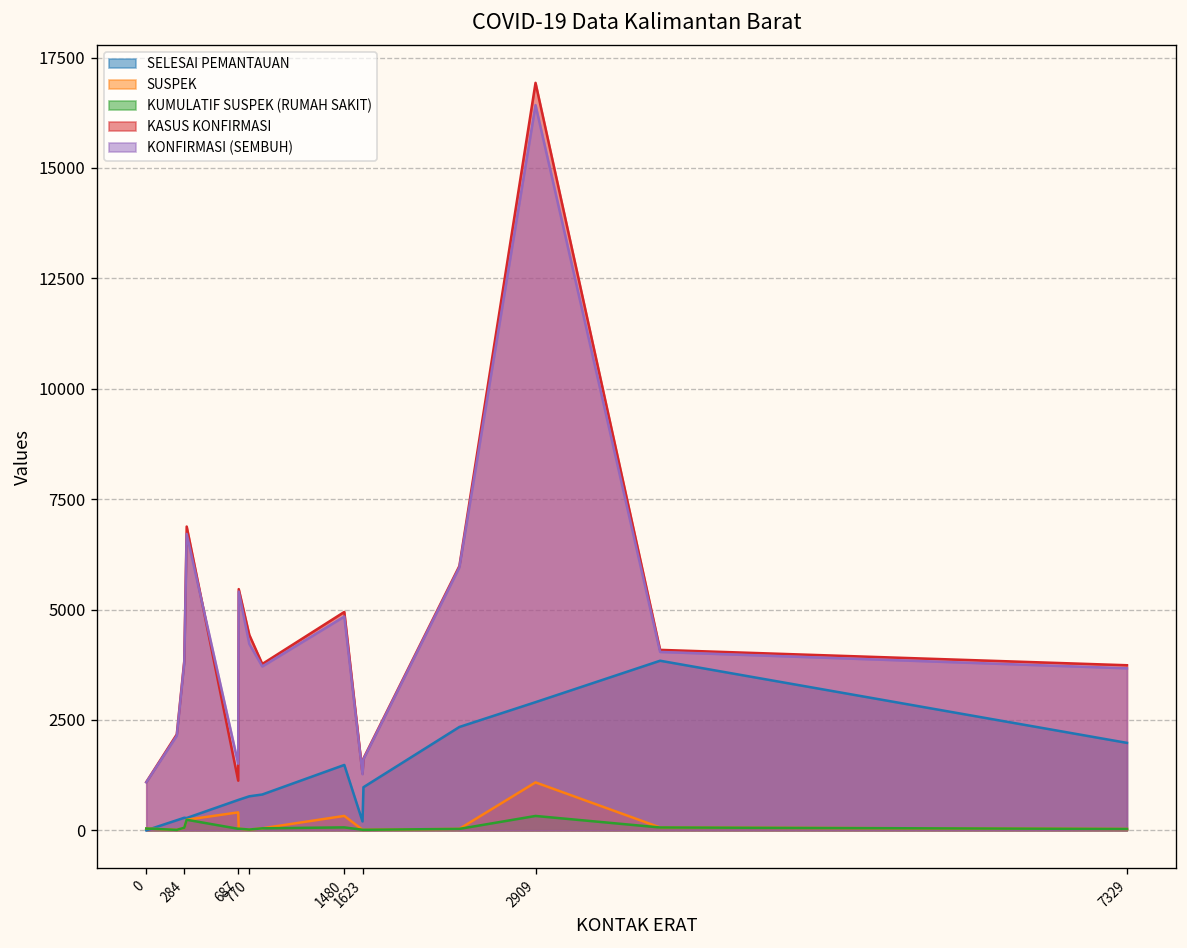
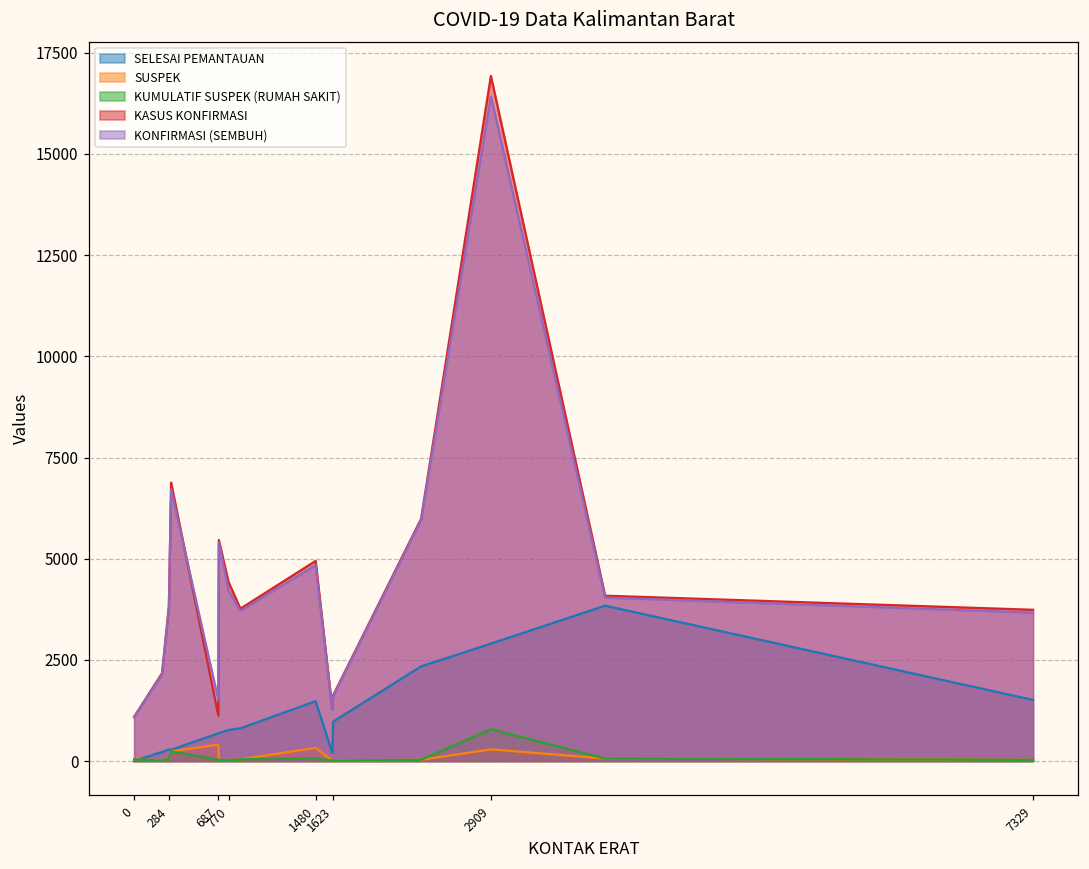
  {
    "SELESAI PEMANTAUAN": {
      "284": 300,
      "687": 700,
      "770": 800,
      "1480": 1500,
      "1623": 1000,
      "2909": 2900,
-     "7329": 2000
+     "7329": 1500
    },
    "SUSPEK": {
      "687": 400,
      "1480": 300,
-     "2909": 1100
+     "2909": 300
    },
    "KUMULATIF SUSPEK (RUMAH SAKIT)": {
      "1480": 100,
-     "2909": 300
+     "2909": 800
    },
    "KASUS KONFIRMASI": {
      "687": 1100,
      "770": 4400,
      "1480": 4900,
      "2909": 16900
    },
    "KONFIRMASI (SEMBUH)": {
      "687": 1500,
      "770": 4200,
      "1480": 4800,
      "2909": 16400
    }
  }
